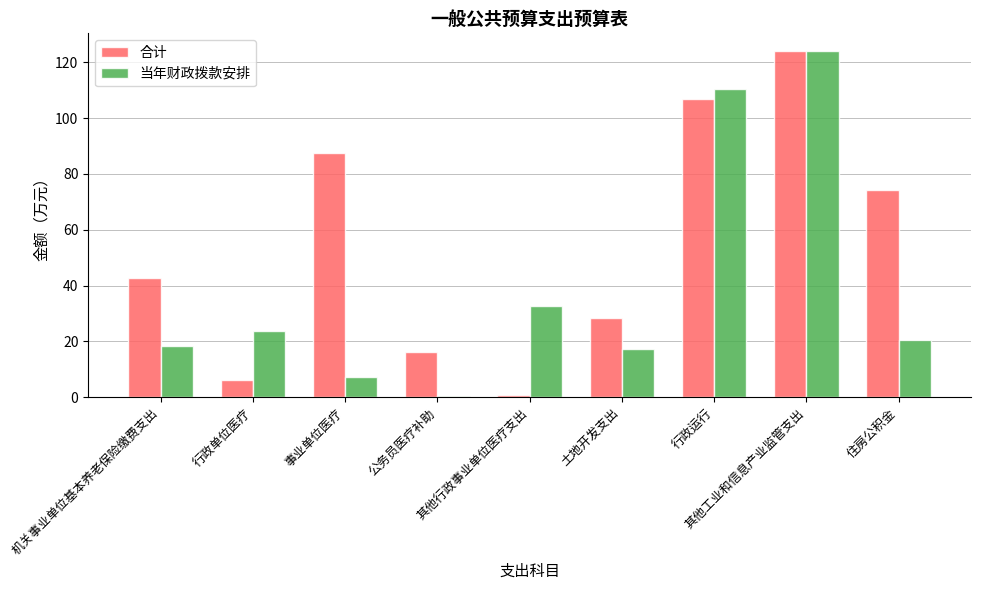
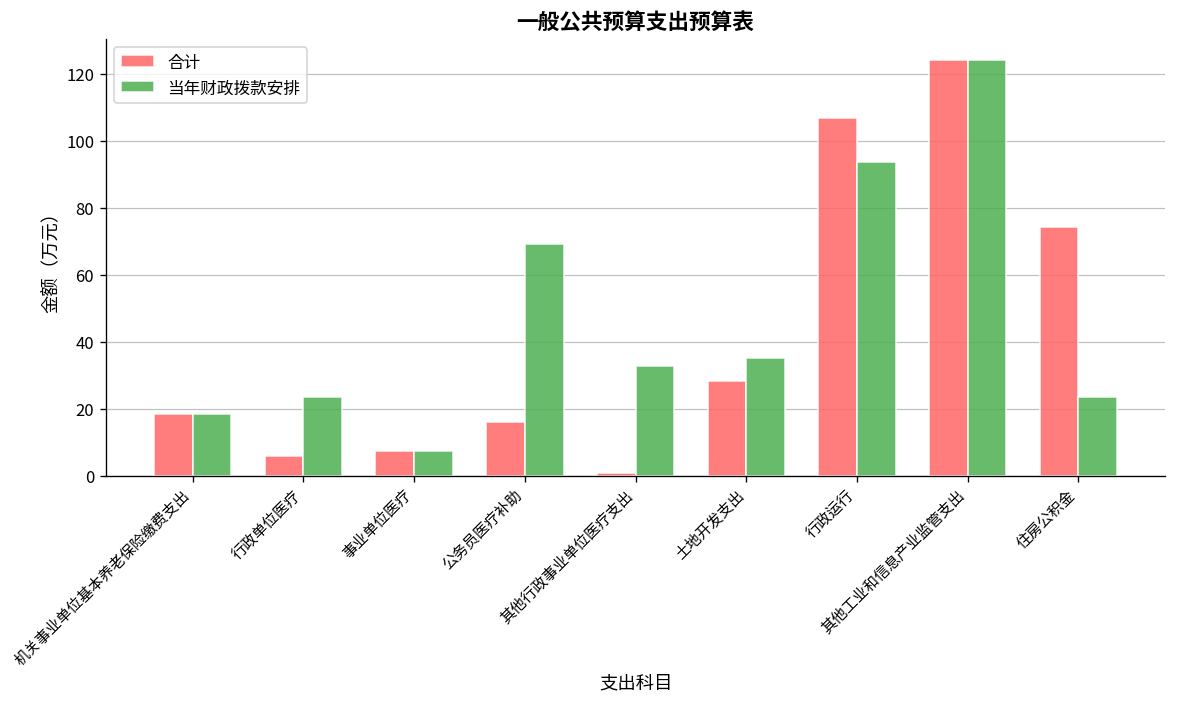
  {
    "合计": {
-     "机关事业单位基本养老保险缴费支出": 43,
+     "机关事业单位基本养老保险缴费支出": 18,
      "行政单位医疗": 6,
-     "事业单位医疗": 88,
+     "事业单位医疗": 7,
      "公务员医疗补助": 16,
      "土地开发支出": 28,
      "行政运行": 107,
      "其他工业和信息产业监管支出": 124,
      "住房公积金": 74
    },
    "当年财政拨款安排": {
      "机关事业单位基本养老保险缴费支出": 18,
      "行政单位医疗": 24,
      "事业单位医疗": 7,
-     "公务员医疗补助": 0,
+     "公务员医疗补助": 69,
      "其他行政事业单位医疗支出": 33,
-     "土地开发支出": 17,
-     "行政运行": 110,
+     "土地开发支出": 35,
+     "行政运行": 94,
      "其他工业和信息产业监管支出": 124,
-     "住房公积金": 21
+     "住房公积金": 24
    }
  }
